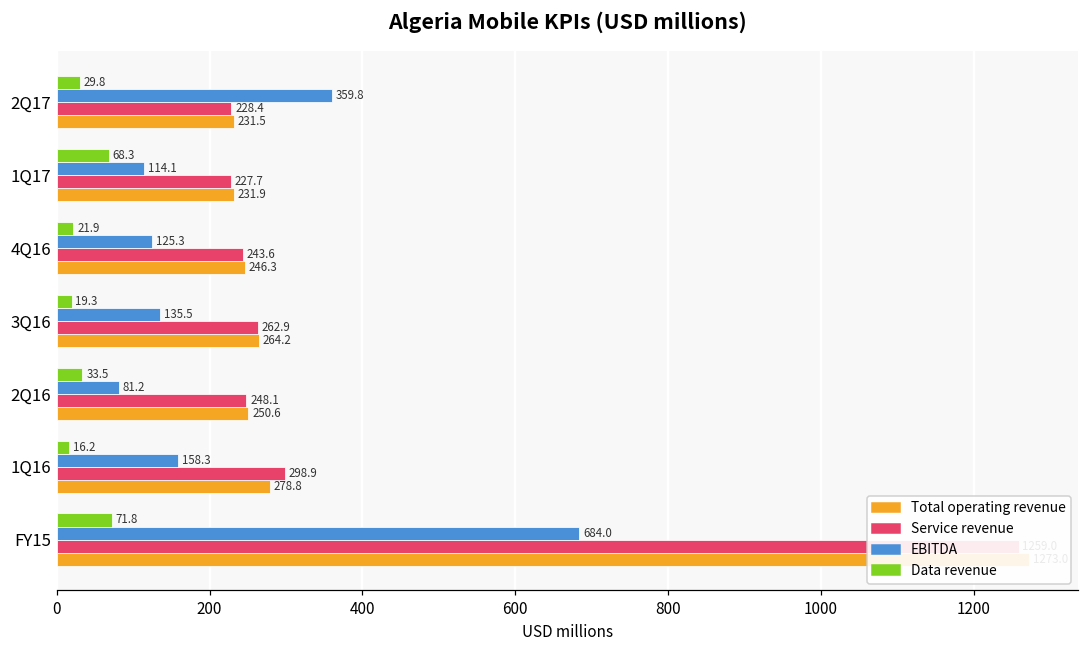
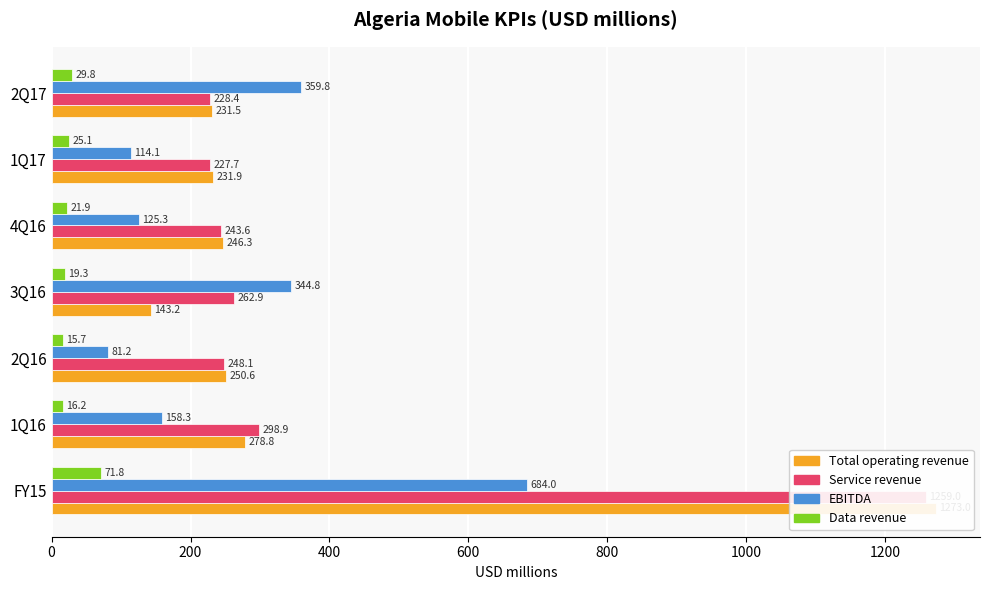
  {
    "Total operating revenue": {
      "2Q17": 231.5,
      "1Q17": 231.9,
      "4Q16": 246.3,
-     "3Q16": 264.2,
+     "3Q16": 143.2,
      "2Q16": 250.6,
      "1Q16": 278.8
    },
    "Service revenue": {
      "2Q17": 228.4,
      "1Q17": 227.7,
      "4Q16": 243.6,
      "3Q16": 262.9,
      "2Q16": 248.1,
      "1Q16": 298.9
    },
    "EBITDA": {
      "2Q17": 359.8,
      "1Q17": 114.1,
      "4Q16": 125.3,
-     "3Q16": 135.5,
+     "3Q16": 344.8,
      "2Q16": 81.2,
      "1Q16": 158.3,
      "FY15": 684.0
    },
    "Data revenue": {
      "2Q17": 29.8,
-     "1Q17": 68.3,
+     "1Q17": 25.1,
      "4Q16": 21.9,
      "3Q16": 19.3,
-     "2Q16": 33.5,
+     "2Q16": 15.7,
      "1Q16": 16.2,
      "FY15": 71.8
    }
  }
